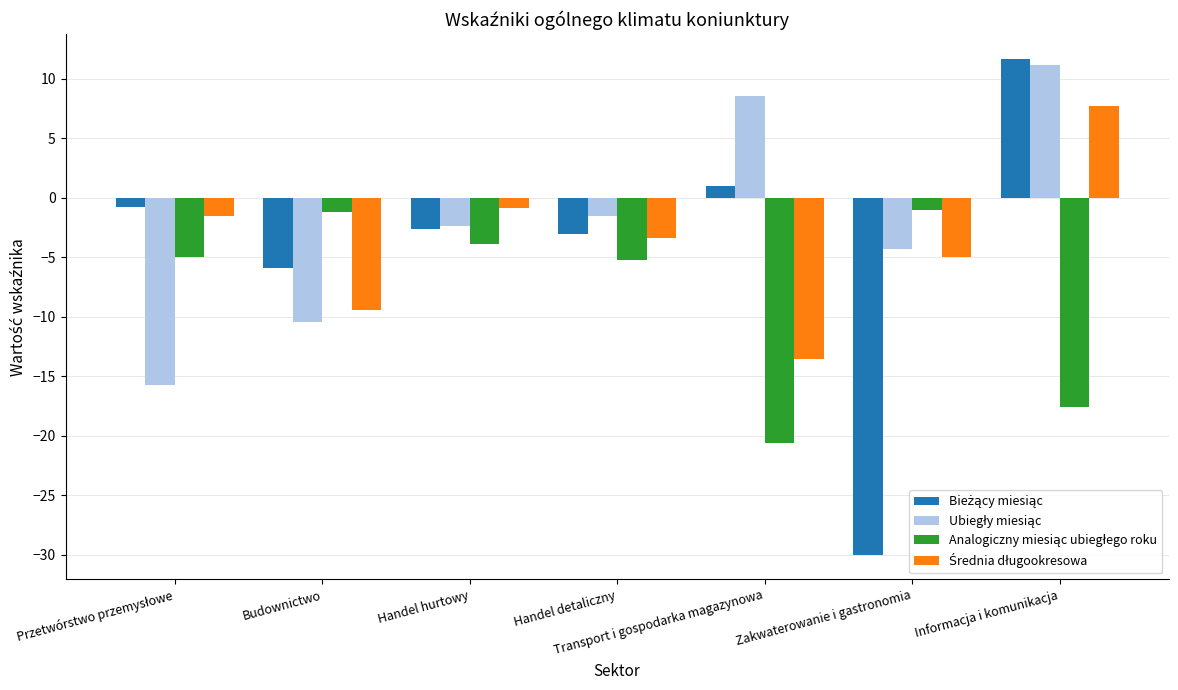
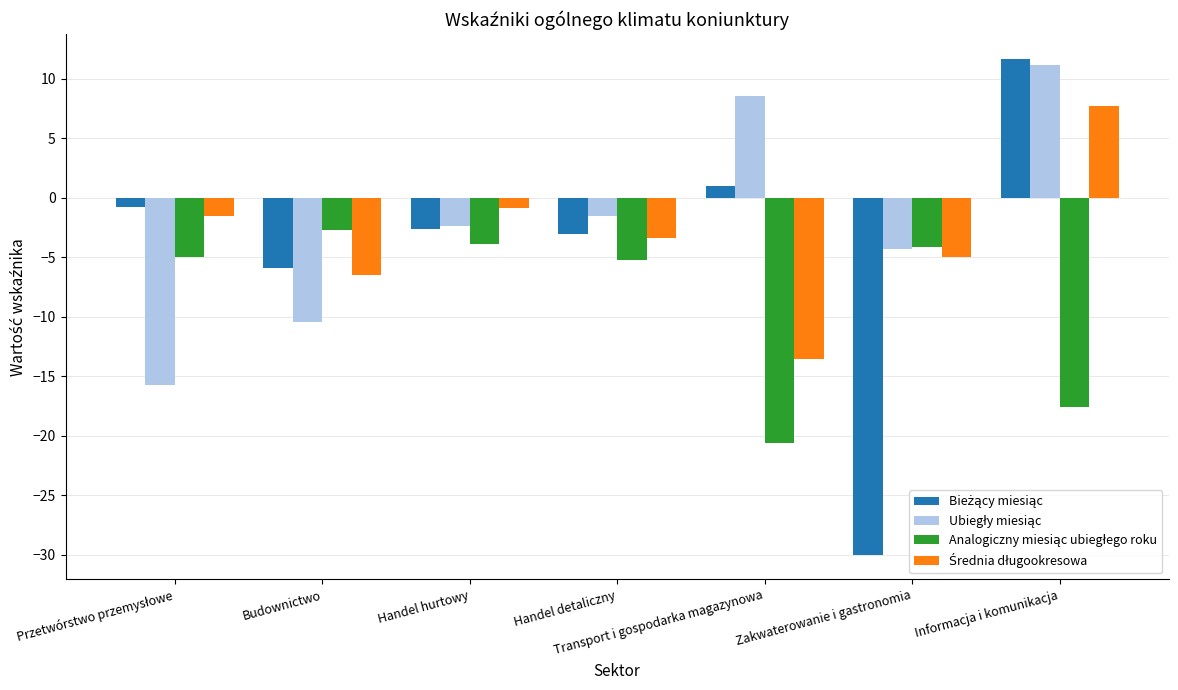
  {
    "Bieżący miesiąc": {
      "Przetwórstwo przemysłowe": -0.8,
      "Budownictwo": -5.9,
      "Handel hurtowy": -2.6,
      "Handel detaliczny": -3.0,
      "Transport i gospodarka magazynowa": 1.0,
      "Zakwaterowanie i gastronomia": -30.0,
      "Informacja i komunikacja": 11.7
    },
    "Ubiegły miesiąc": {
      "Przetwórstwo przemysłowe": -15.7,
      "Budownictwo": -10.4,
      "Handel hurtowy": -2.4,
      "Handel detaliczny": -1.5,
      "Transport i gospodarka magazynowa": 8.6,
      "Zakwaterowanie i gastronomia": -4.3,
      "Informacja i komunikacja": 11.2
    },
    "Analogiczny miesiąc ubiegłego roku": {
      "Przetwórstwo przemysłowe": -5.0,
-     "Budownictwo": -1.2,
+     "Budownictwo": -2.7,
      "Handel hurtowy": -3.9,
      "Handel detaliczny": -5.2,
      "Transport i gospodarka magazynowa": -20.6,
-     "Zakwaterowanie i gastronomia": -1.0,
+     "Zakwaterowanie i gastronomia": -4.1,
      "Informacja i komunikacja": -17.6
    },
    "Średnia długookresowa": {
      "Przetwórstwo przemysłowe": -1.5,
-     "Budownictwo": -9.4,
+     "Budownictwo": -6.5,
      "Handel hurtowy": -0.9,
      "Handel detaliczny": -3.4,
      "Transport i gospodarka magazynowa": -13.6,
      "Zakwaterowanie i gastronomia": -5.0,
      "Informacja i komunikacja": 7.7
    }
  }
